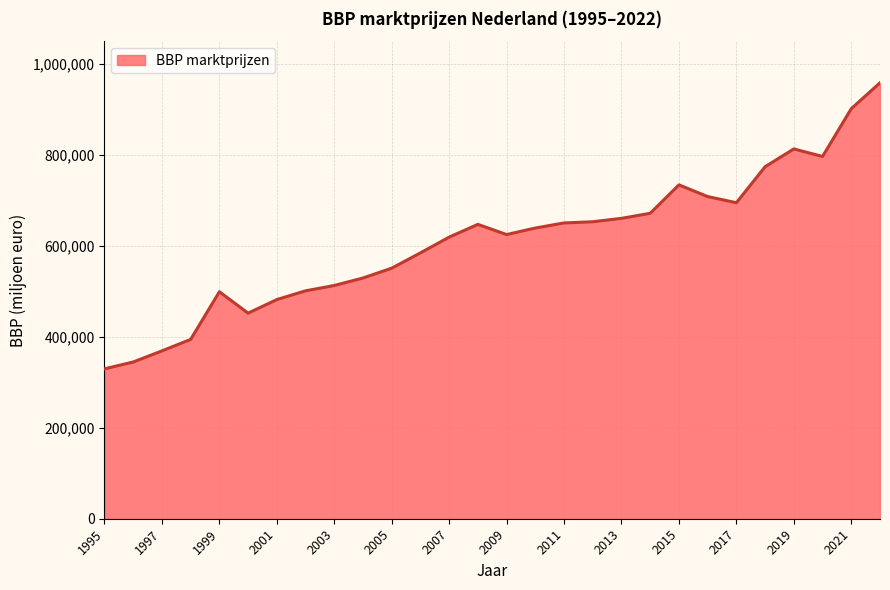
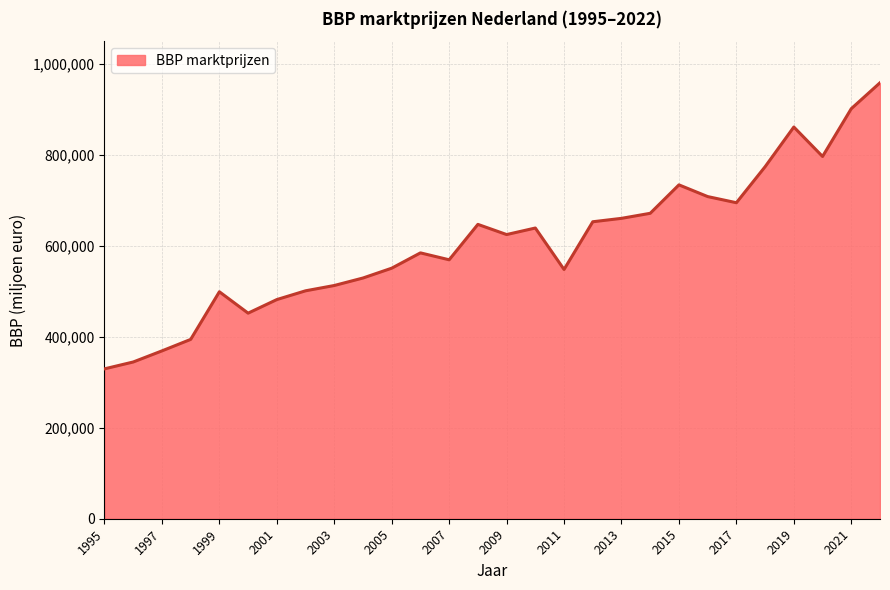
  {
    "1995": "330,000",
    "1997": "370,000",
    "1999": "500,000",
    "2001": "480,000",
    "2003": "510,000",
    "2005": "550,000",
-   "2007": "620,000",
+   "2007": "570,000",
    "2009": "620,000",
-   "2011": "650,000",
+   "2011": "550,000",
    "2013": "660,000",
    "2015": "730,000",
    "2017": "690,000",
-   "2019": "810,000",
+   "2019": "860,000",
    "2021": "900,000"
  }
